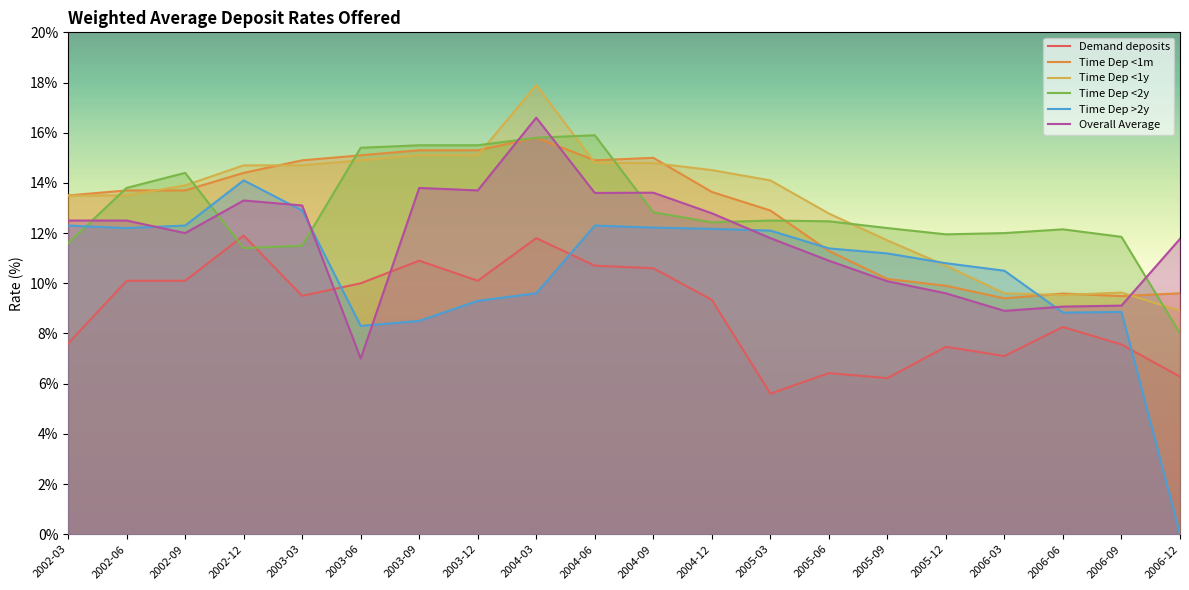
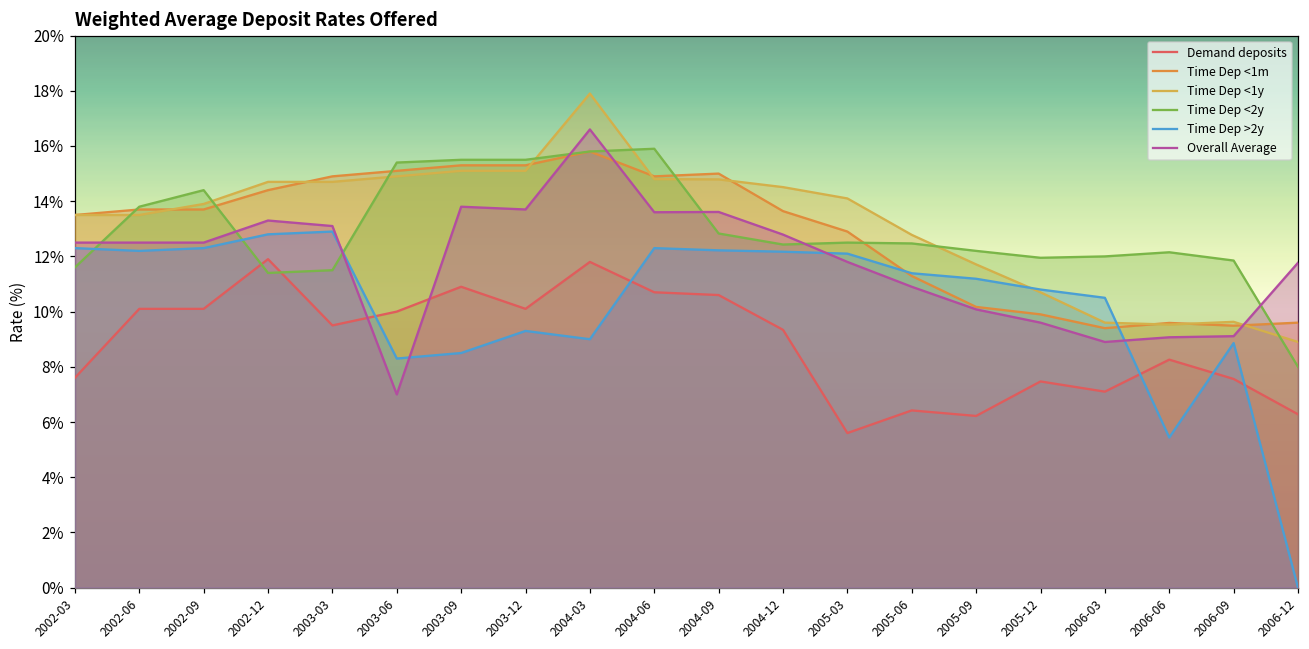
  {
    "Time Dep <2y": {
      "2002-03": "11.6%",
      "2002-09": "14.4%",
      "2002-12": "11.4%",
      "2003-03": "11.5%",
      "2003-06": "15.4%",
      "2003-09": "15.5%",
      "2003-12": "15.5%",
      "2004-06": "15.9%",
      "2004-09": "12.8%",
      "2004-12": "12.4%",
      "2005-03": "12.5%",
      "2005-06": "12.5%",
      "2005-09": "12.2%",
      "2005-12": "12.0%",
      "2006-03": "12.0%",
      "2006-06": "12.2%",
      "2006-09": "11.9%",
      "2006-12": "8.0%"
    },
    "Time Dep >2y": {
      "2002-03": "12.3%",
      "2002-06": "12.2%",
      "2002-09": "12.3%",
-     "2002-12": "14.1%",
+     "2002-12": "12.8%",
      "2003-03": "12.9%",
      "2003-06": "8.3%",
      "2003-09": "8.5%",
      "2003-12": "9.3%",
-     "2004-03": "9.6%",
+     "2004-03": "9.0%",
      "2004-06": "12.3%",
      "2004-09": "12.2%",
      "2004-12": "12.2%",
      "2005-03": "12.1%",
      "2005-09": "11.2%",
      "2006-03": "10.5%",
-     "2006-06": "8.8%",
+     "2006-06": "5.4%",
      "2006-09": "8.9%",
      "2006-12": "0.0%"
    },
    "Overall Average": {
      "2002-03": "12.5%",
      "2002-06": "12.5%",
-     "2002-09": "12.0%",
+     "2002-09": "12.5%",
      "2002-12": "13.3%",
      "2003-03": "13.1%",
      "2003-06": "7.0%",
      "2003-09": "13.8%",
      "2003-12": "13.7%",
      "2004-03": "16.6%",
      "2004-06": "13.6%",
      "2004-09": "13.6%",
      "2004-12": "12.8%",
      "2005-03": "11.8%",
      "2005-06": "10.9%",
      "2005-12": "9.6%",
      "2006-03": "8.9%",
      "2006-06": "9.1%",
      "2006-09": "9.1%",
      "2006-12": "11.8%"
    }
  }
